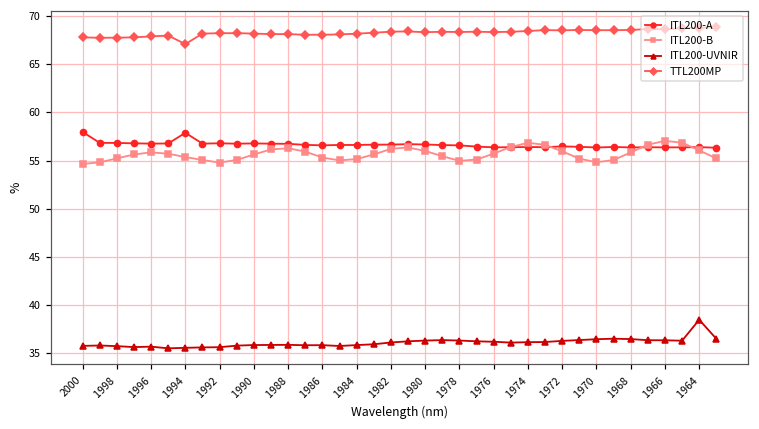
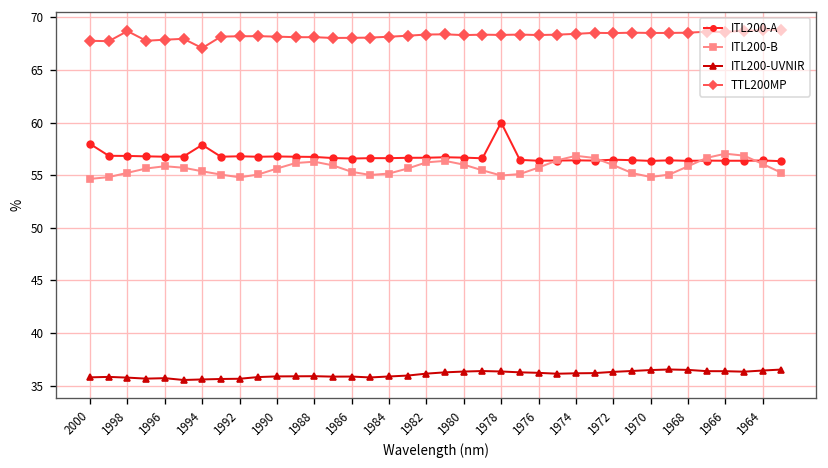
  {
    "ITL200-A": {
      "2000": 58,
      "1998": 57,
      "1996": 57,
      "1994": 58,
      "1992": 57,
      "1990": 57,
      "1988": 57,
      "1986": 57,
      "1984": 57,
      "1982": 57,
      "1980": 57,
-     "1978": 57,
+     "1978": 60,
      "1976": 56,
      "1974": 56,
      "1972": 56,
      "1970": 56,
      "1968": 56,
      "1966": 56,
      "1964": 56
    },
    "ITL200-B": {
      "2000": 55,
      "1998": 55,
      "1996": 56,
      "1994": 55,
      "1992": 55,
      "1990": 56,
      "1988": 56,
      "1986": 55,
      "1984": 55,
      "1982": 56,
      "1980": 56,
      "1978": 55,
      "1976": 56,
      "1974": 57,
      "1972": 56,
      "1970": 55,
      "1968": 56,
      "1966": 57,
      "1964": 56
    },
    "ITL200-UVNIR": {
      "2000": 36,
      "1998": 36,
      "1996": 36,
      "1994": 36,
      "1992": 36,
      "1990": 36,
      "1988": 36,
      "1986": 36,
      "1984": 36,
      "1982": 36,
      "1980": 36,
      "1978": 36,
      "1976": 36,
      "1974": 36,
      "1972": 36,
      "1970": 36,
      "1968": 36,
      "1966": 36,
-     "1964": 38
+     "1964": 36
    },
    "TTL200MP": {
      "2000": 68,
-     "1998": 68,
+     "1998": 69,
      "1996": 68,
      "1994": 67,
      "1992": 68,
      "1990": 68,
      "1988": 68,
      "1986": 68,
      "1984": 68,
      "1982": 68,
      "1980": 68,
      "1978": 68,
      "1976": 68,
      "1974": 68,
      "1972": 68,
      "1970": 69,
      "1968": 69
    }
  }
